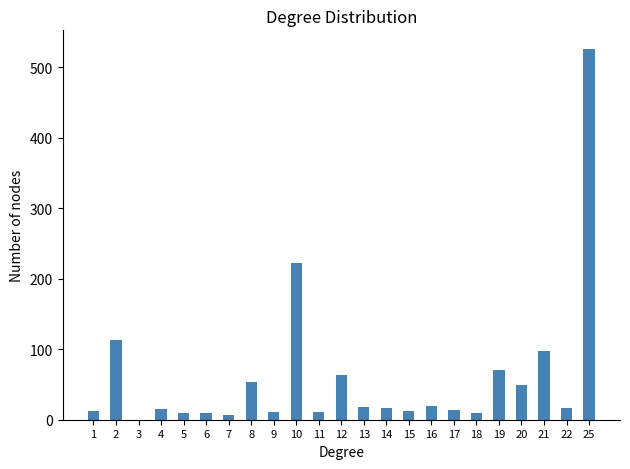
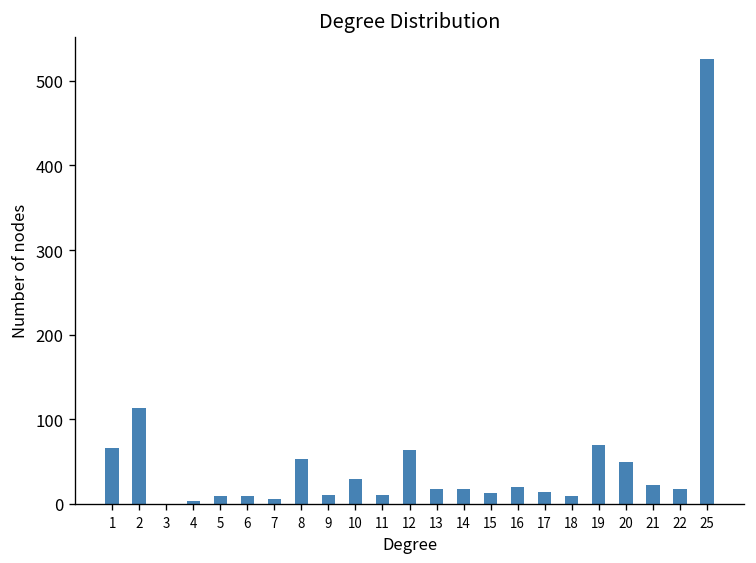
  {
-   "1": 10,
+   "1": 70,
    "2": 110,
    "3": 0,
-   "4": 20,
+   "4": 0,
    "5": 10,
    "6": 10,
    "7": 10,
    "8": 50,
    "9": 10,
-   "10": 220,
+   "10": 30,
    "11": 10,
    "12": 60,
    "13": 20,
    "14": 20,
    "15": 10,
    "16": 20,
    "17": 10,
    "18": 10,
    "19": 70,
    "20": 50,
-   "21": 100,
+   "21": 20,
    "22": 20,
    "25": 530
  }
